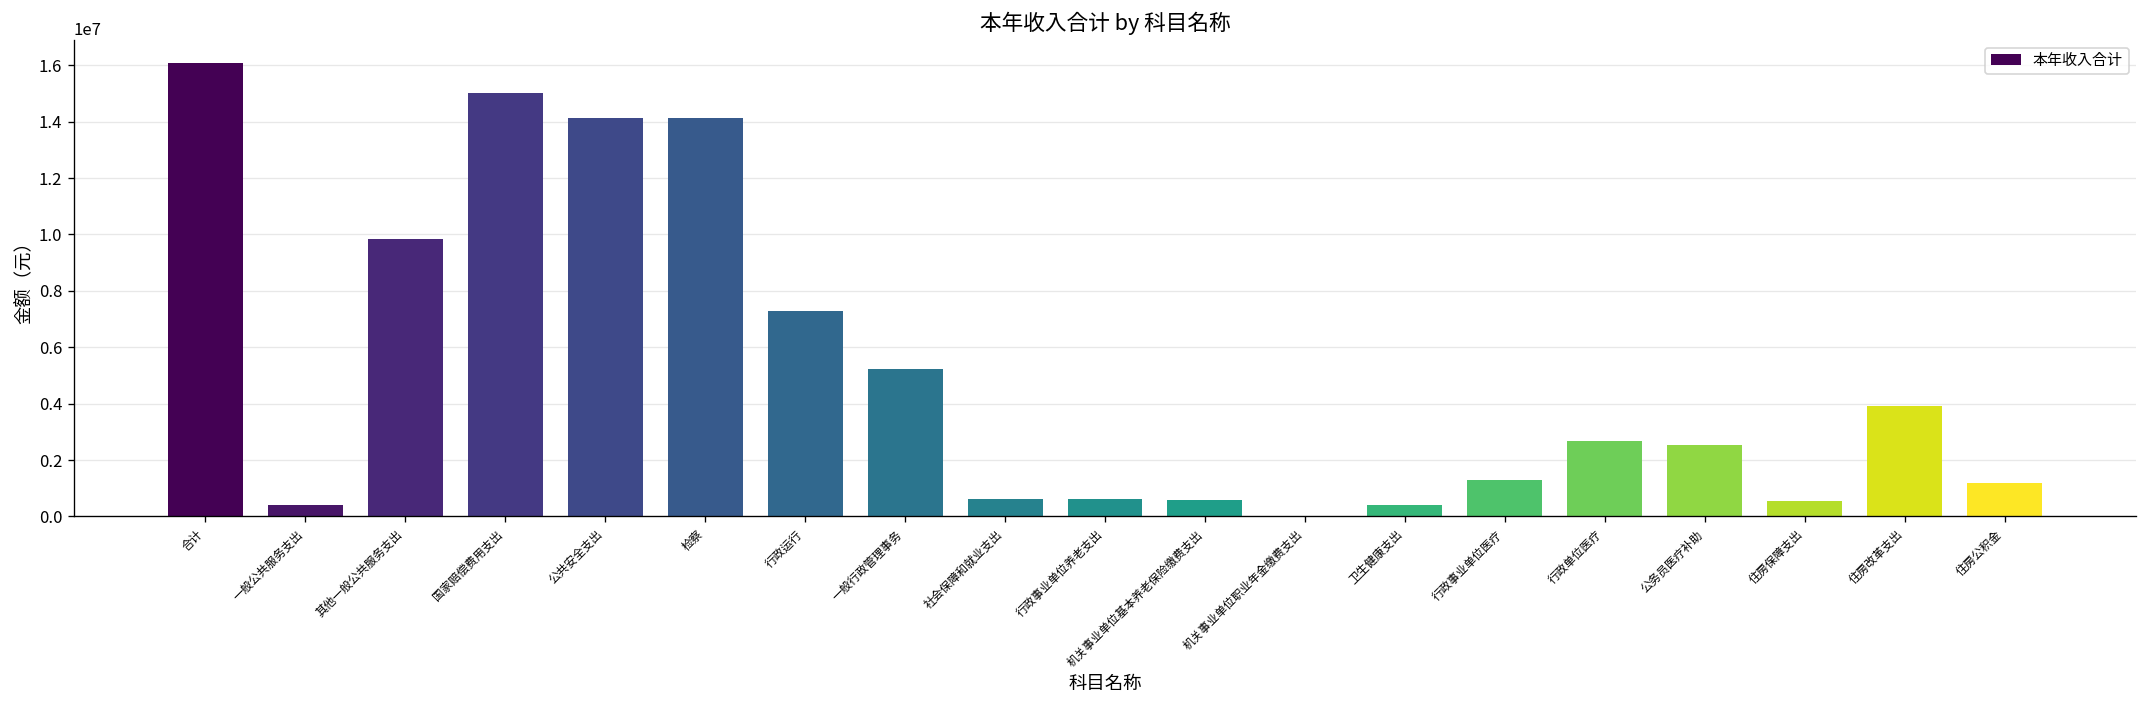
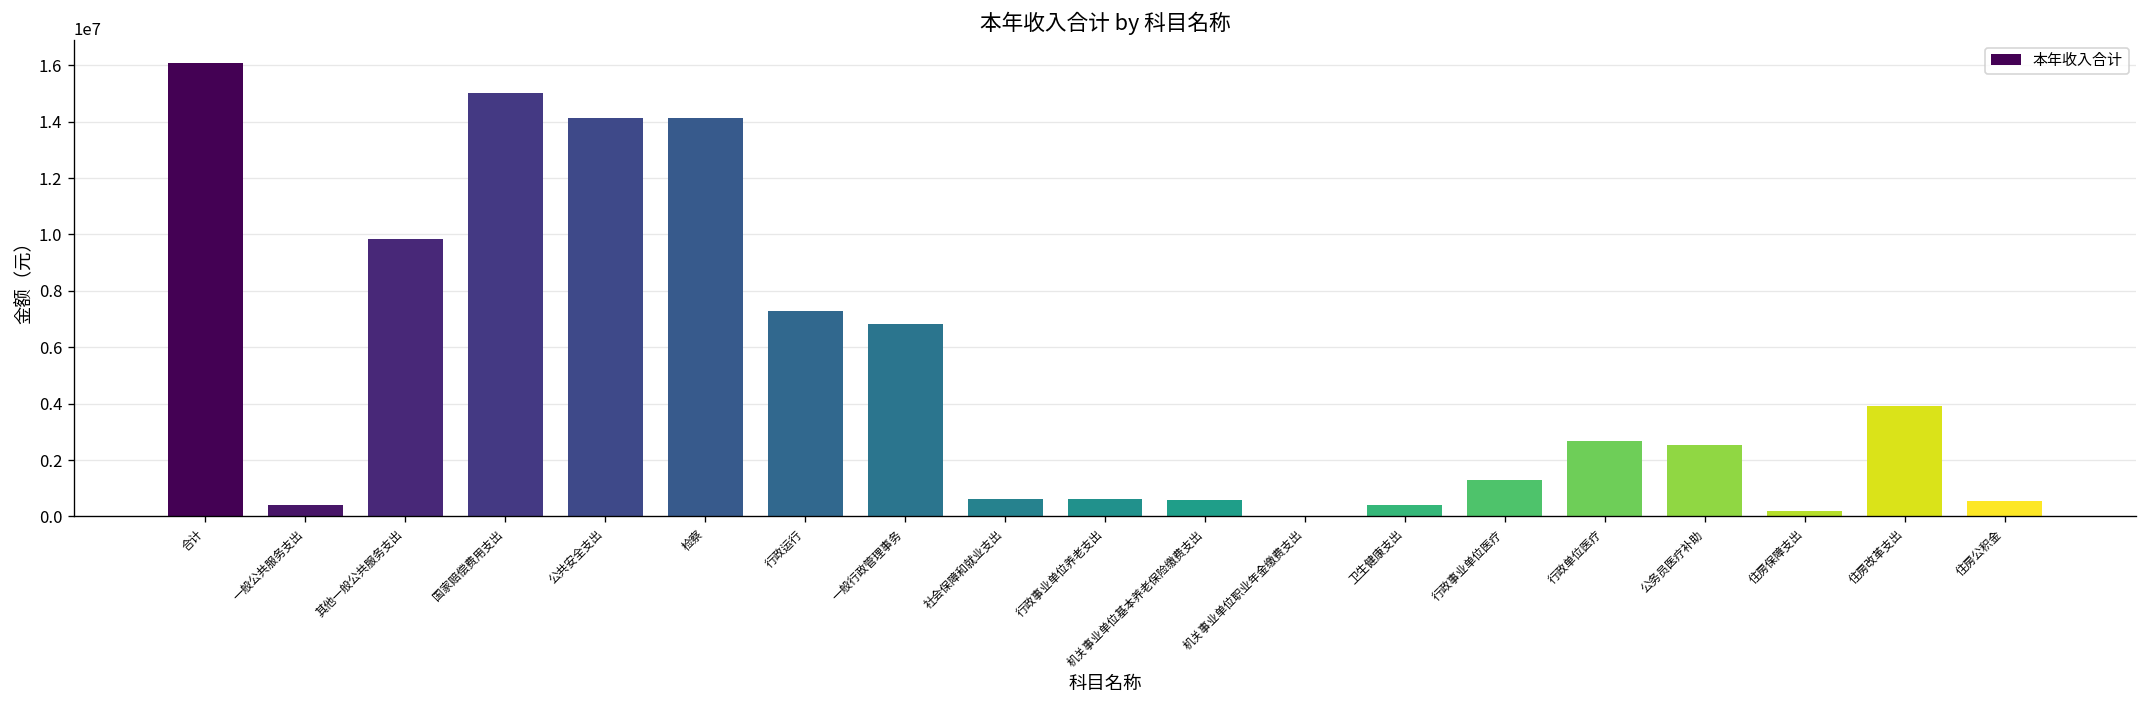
  {
    "合计": 16100000,
    "一般公共服务支出": 400000,
    "其他一般公共服务支出": 9800000,
    "国家赔偿费用支出": 15000000,
    "公共安全支出": 14100000,
    "检察": 14100000,
    "行政运行": 7300000,
-   "一般行政管理事务": 5200000,
+   "一般行政管理事务": 6800000,
    "社会保障和就业支出": 600000,
    "行政事业单位养老支出": 600000,
    "机关事业单位基本养老保险缴费支出": 600000,
    "卫生健康支出": 400000,
    "行政事业单位医疗": 1300000,
    "行政单位医疗": 2700000,
    "公务员医疗补助": 2500000,
-   "住房保障支出": 500000,
+   "住房保障支出": 200000,
    "住房改革支出": 3900000,
-   "住房公积金": 1200000
+   "住房公积金": 500000
  }
